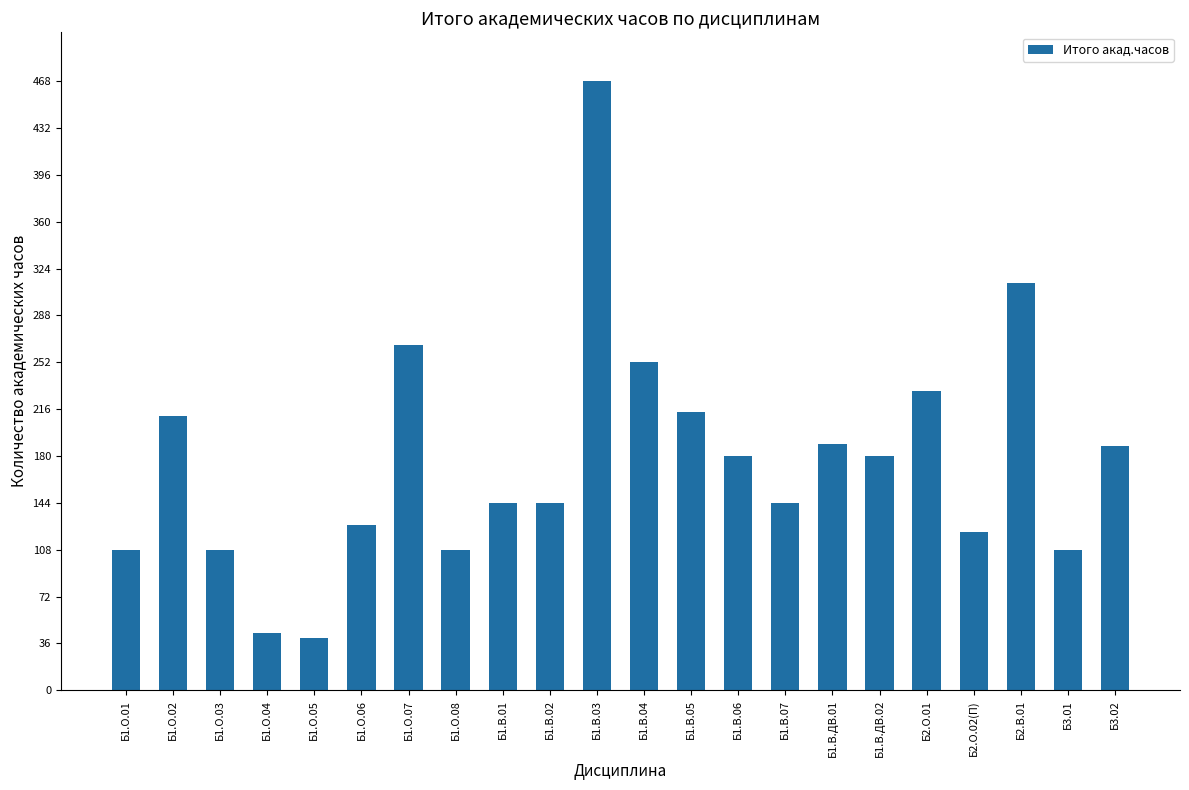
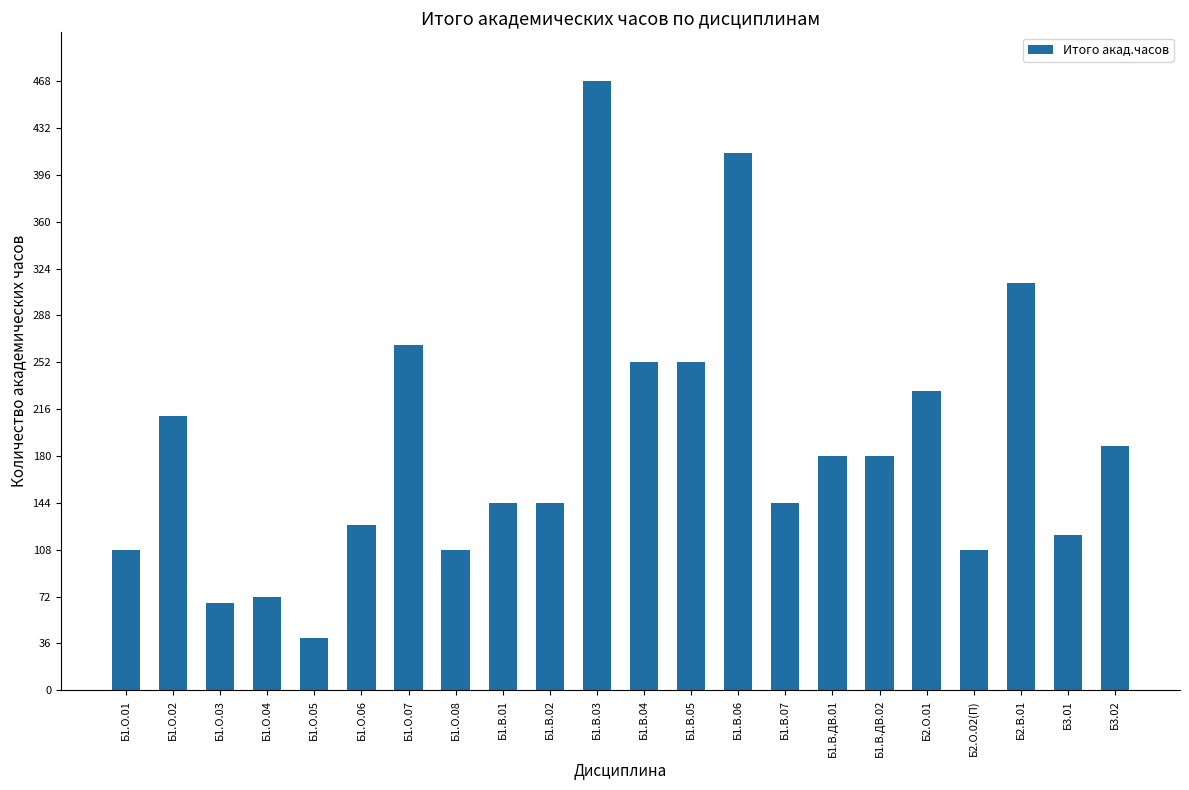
  {
    "Б1.О.01": 108,
    "Б1.О.02": 211,
-   "Б1.О.03": 108,
-   "Б1.О.04": 44,
+   "Б1.О.03": 67,
+   "Б1.О.04": 72,
    "Б1.О.05": 40,
    "Б1.О.06": 127,
    "Б1.О.07": 265,
    "Б1.О.08": 108,
    "Б1.В.01": 144,
    "Б1.В.02": 144,
    "Б1.В.03": 468,
    "Б1.В.04": 252,
-   "Б1.В.05": 214,
-   "Б1.В.06": 180,
+   "Б1.В.05": 252,
+   "Б1.В.06": 413,
    "Б1.В.07": 144,
-   "Б1.В.ДВ.01": 189,
+   "Б1.В.ДВ.01": 180,
    "Б1.В.ДВ.02": 180,
    "Б2.О.01": 230,
-   "Б2.О.02(П)": 122,
+   "Б2.О.02(П)": 108,
    "Б2.В.01": 313,
-   "Б3.01": 108,
+   "Б3.01": 119,
    "Б3.02": 188
  }
